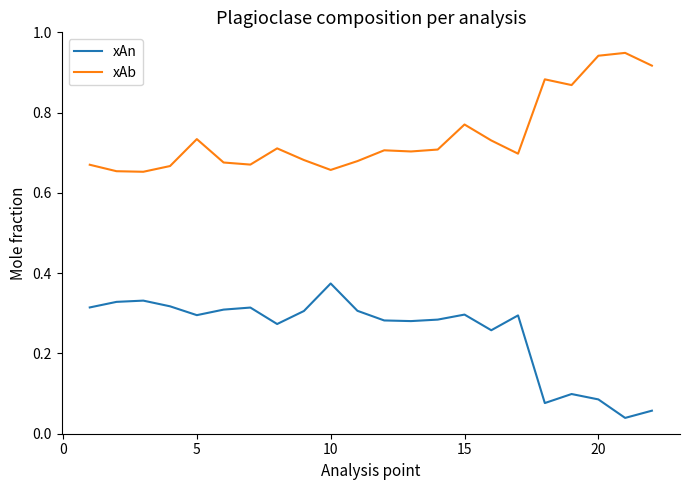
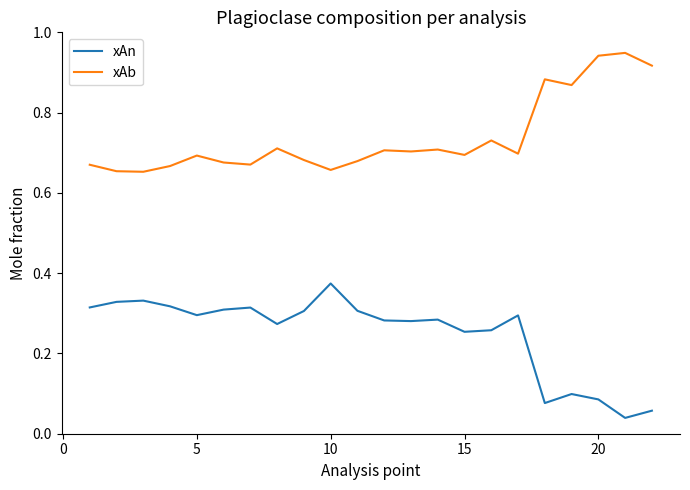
  {
    "xAn": {
      "5": 0.30,
      "10": 0.37,
-     "15": 0.30,
+     "15": 0.25,
      "20": 0.09
    },
    "xAb": {
-     "5": 0.73,
+     "5": 0.69,
      "10": 0.66,
-     "15": 0.77,
+     "15": 0.69,
      "20": 0.94
    }
  }
